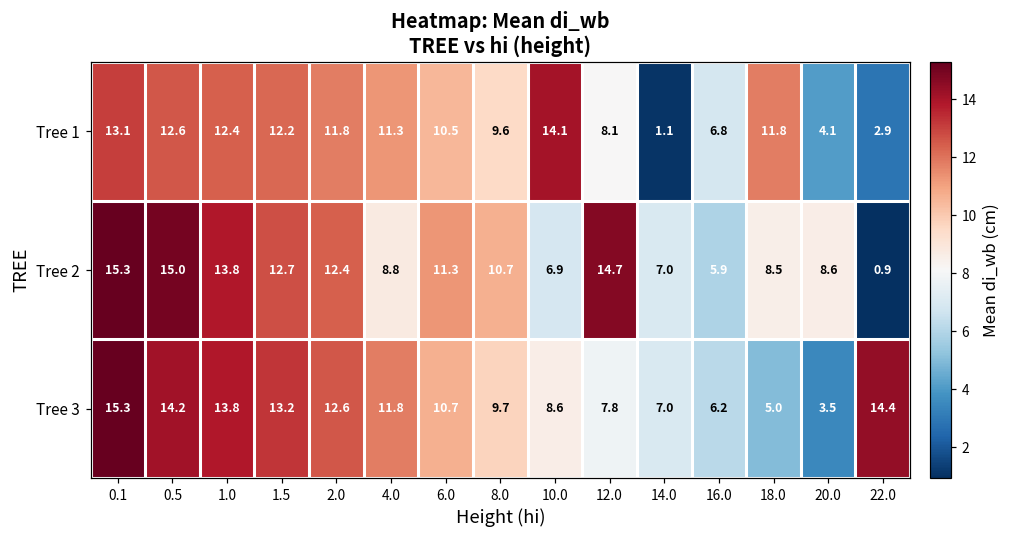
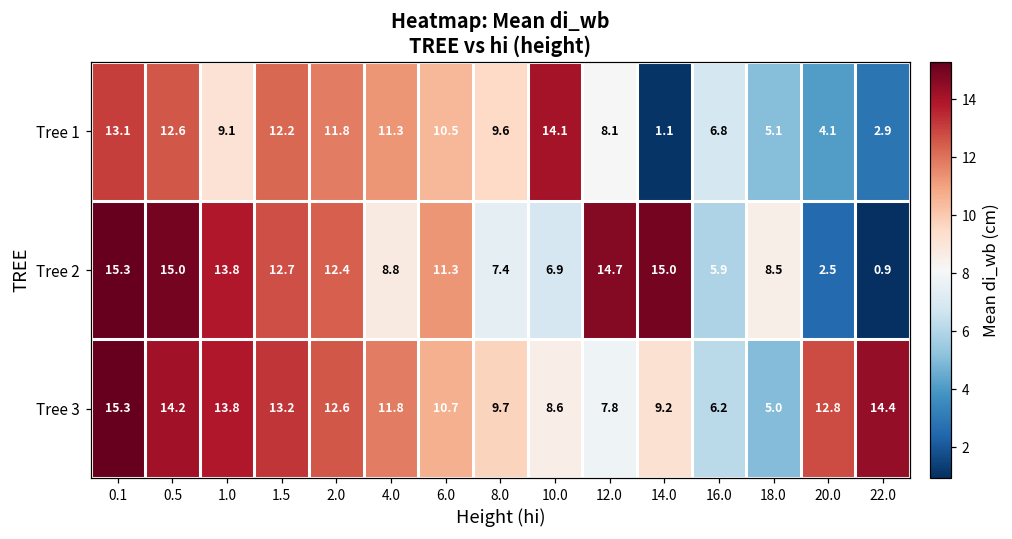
  {
    "Tree 1": {
      "0.1": 13.1,
      "0.5": 12.6,
-     "1.0": 12.4,
+     "1.0": 9.1,
      "1.5": 12.2,
      "2.0": 11.8,
      "4.0": 11.3,
      "6.0": 10.5,
      "8.0": 9.6,
      "10.0": 14.1,
      "12.0": 8.1,
      "14.0": 1.1,
      "16.0": 6.8,
-     "18.0": 11.8,
+     "18.0": 5.1,
      "20.0": 4.1,
      "22.0": 2.9
    },
    "Tree 2": {
      "0.1": 15.3,
      "0.5": 15.0,
      "1.0": 13.8,
      "1.5": 12.7,
      "2.0": 12.4,
      "4.0": 8.8,
      "6.0": 11.3,
-     "8.0": 10.7,
+     "8.0": 7.4,
      "10.0": 6.9,
      "12.0": 14.7,
-     "14.0": 7.0,
+     "14.0": 15.0,
      "16.0": 5.9,
      "18.0": 8.5,
-     "20.0": 8.6,
+     "20.0": 2.5,
      "22.0": 0.9
    },
    "Tree 3": {
      "0.1": 15.3,
      "0.5": 14.2,
      "1.0": 13.8,
      "1.5": 13.2,
      "2.0": 12.6,
      "4.0": 11.8,
      "6.0": 10.7,
      "8.0": 9.7,
      "10.0": 8.6,
      "12.0": 7.8,
-     "14.0": 7.0,
+     "14.0": 9.2,
      "16.0": 6.2,
      "18.0": 5.0,
-     "20.0": 3.5,
+     "20.0": 12.8,
      "22.0": 14.4
    }
  }
